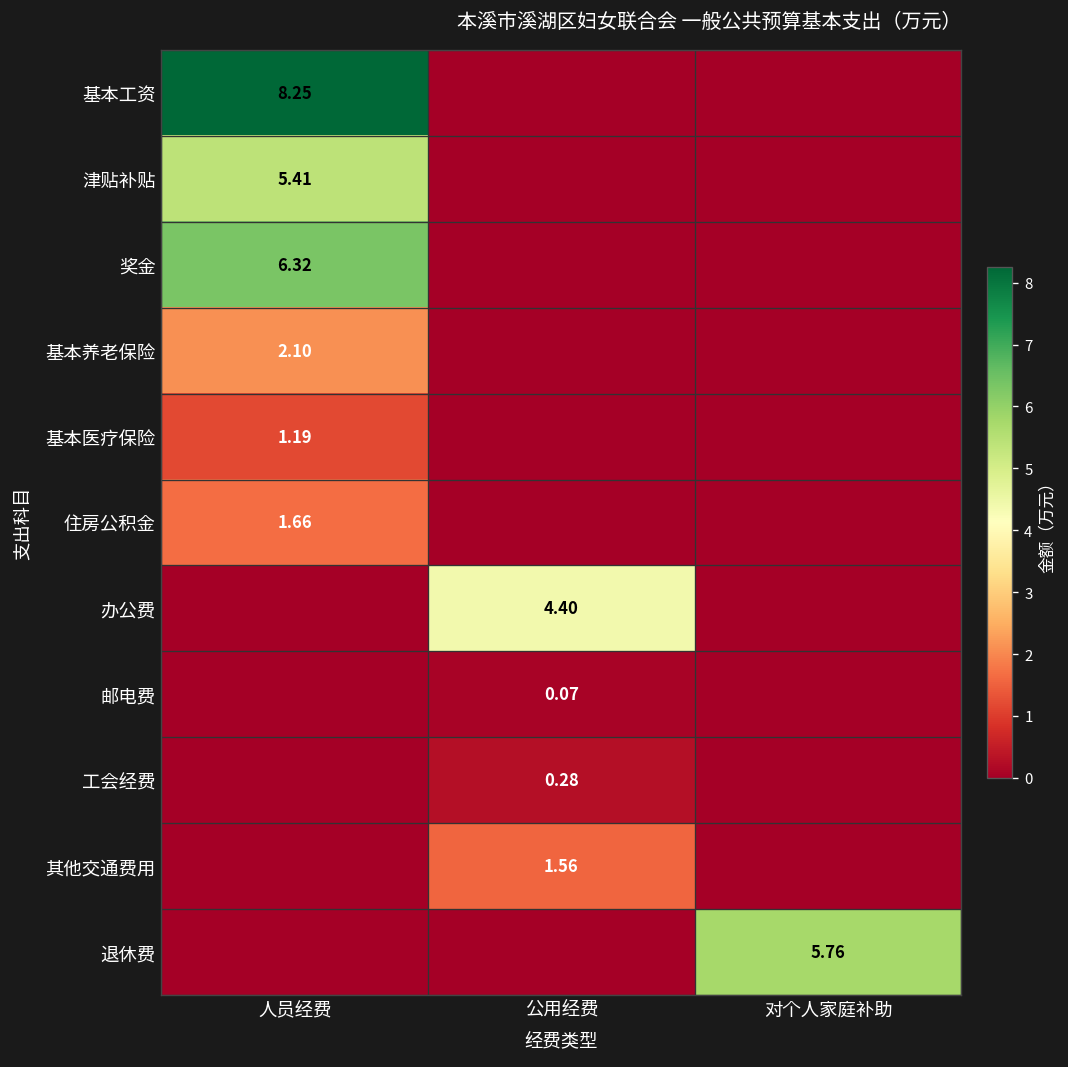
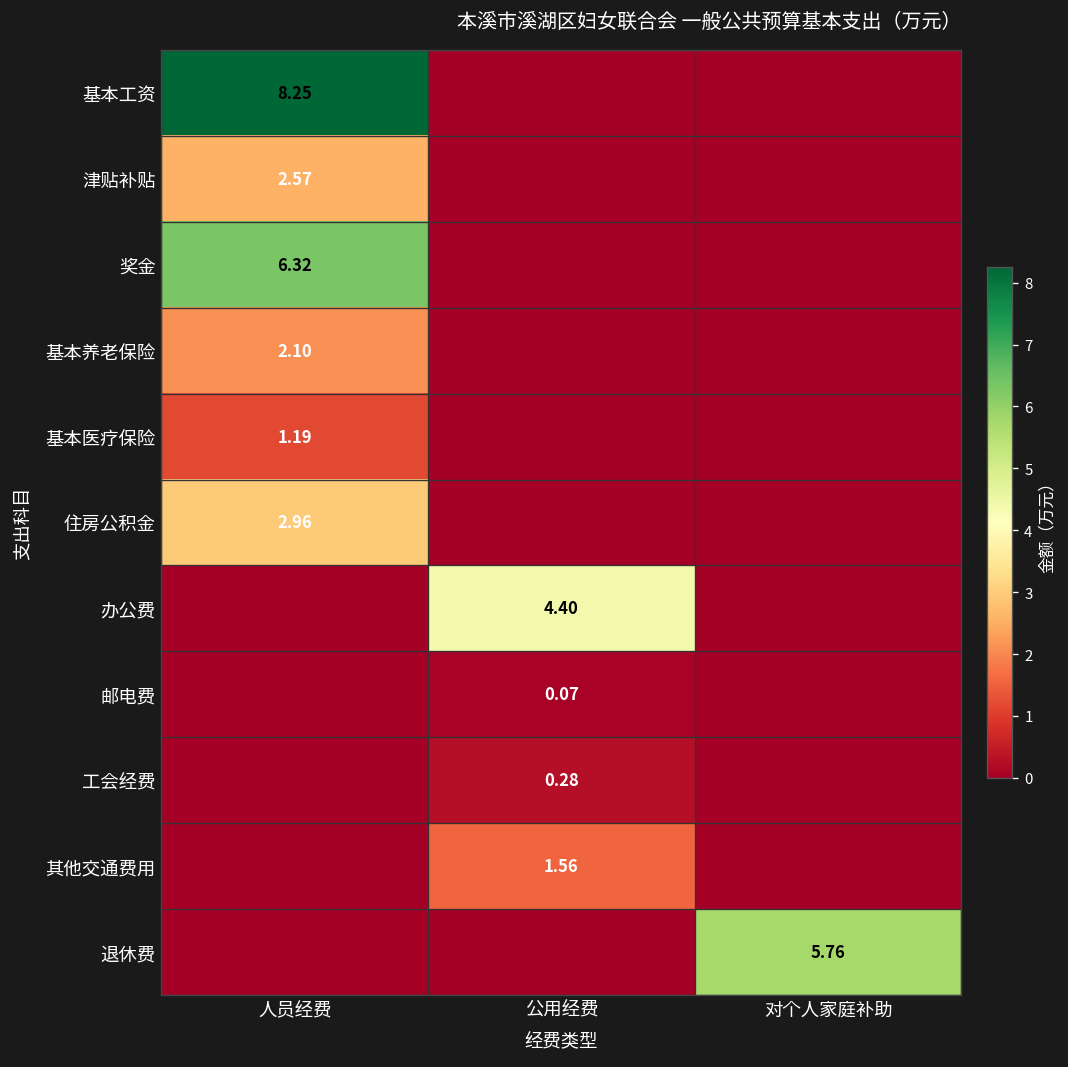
  {
    "基本工资": {
      "人员经费": 8.25
    },
    "津贴补贴": {
-     "人员经费": 5.41
+     "人员经费": 2.57
    },
    "奖金": {
      "人员经费": 6.32
    },
    "基本养老保险": {
      "人员经费": 2.10
    },
    "基本医疗保险": {
      "人员经费": 1.19
    },
    "住房公积金": {
-     "人员经费": 1.66
+     "人员经费": 2.96
    },
    "办公费": {
      "公用经费": 4.40
    },
    "邮电费": {
      "公用经费": 0.07
    },
    "工会经费": {
      "公用经费": 0.28
    },
    "其他交通费用": {
      "公用经费": 1.56
    },
    "退休费": {
      "对个人家庭补助": 5.76
    }
  }
